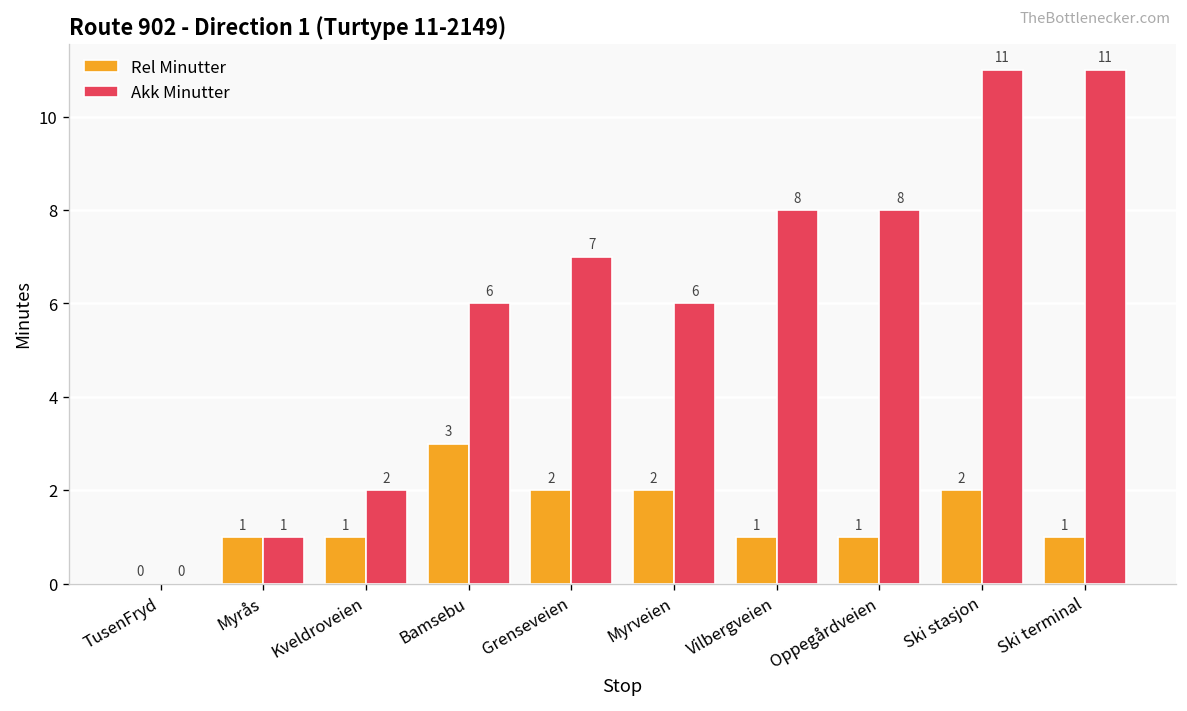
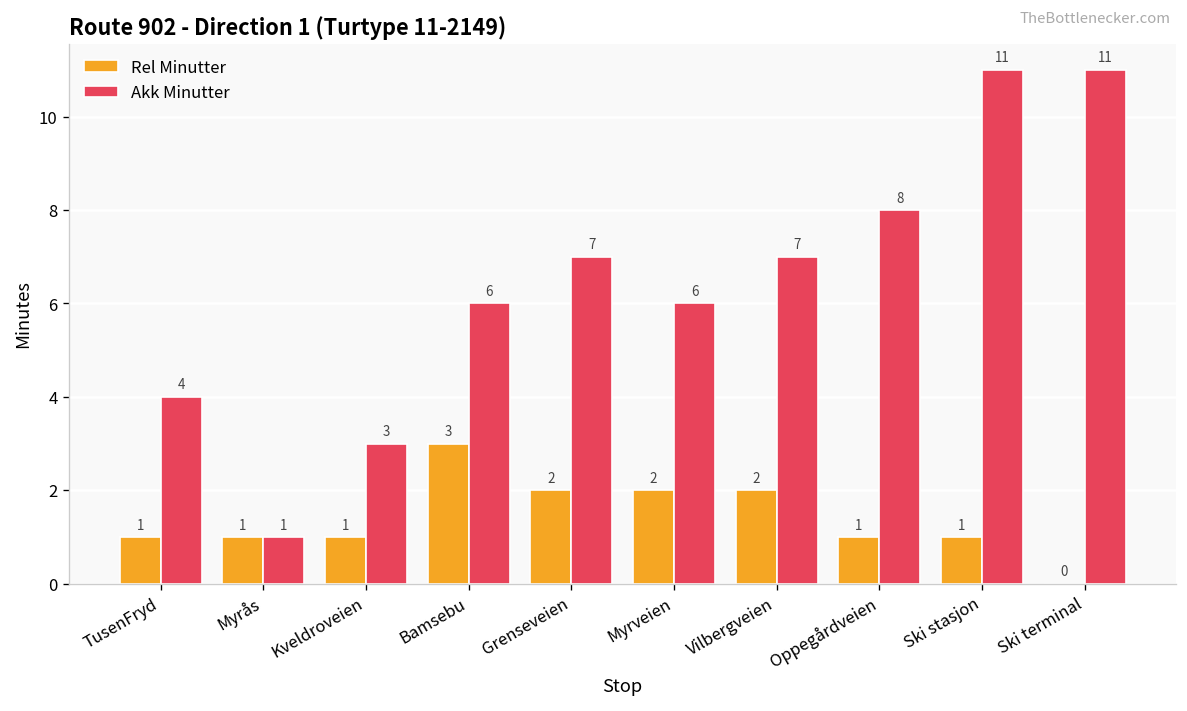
  {
    "Rel Minutter": {
-     "TusenFryd": 0,
+     "TusenFryd": 1,
      "Myrås": 1,
      "Kveldroveien": 1,
      "Bamsebu": 3,
      "Grenseveien": 2,
      "Myrveien": 2,
-     "Vilbergveien": 1,
+     "Vilbergveien": 2,
      "Oppegårdveien": 1,
-     "Ski stasjon": 2,
-     "Ski terminal": 1
+     "Ski stasjon": 1,
+     "Ski terminal": 0
    },
    "Akk Minutter": {
-     "TusenFryd": 0,
+     "TusenFryd": 4,
      "Myrås": 1,
-     "Kveldroveien": 2,
+     "Kveldroveien": 3,
      "Bamsebu": 6,
      "Grenseveien": 7,
      "Myrveien": 6,
-     "Vilbergveien": 8,
+     "Vilbergveien": 7,
      "Oppegårdveien": 8,
      "Ski stasjon": 11,
      "Ski terminal": 11
    }
  }
